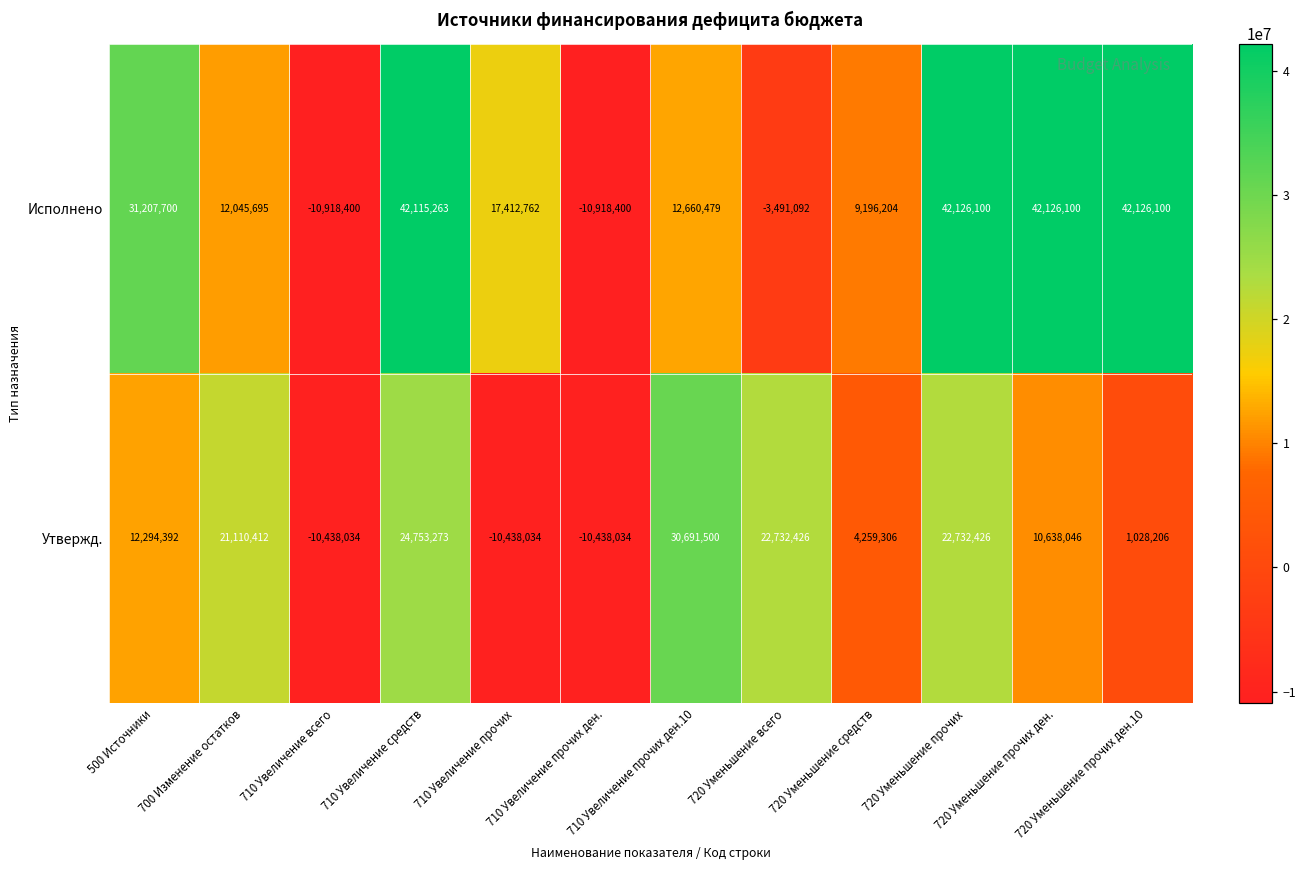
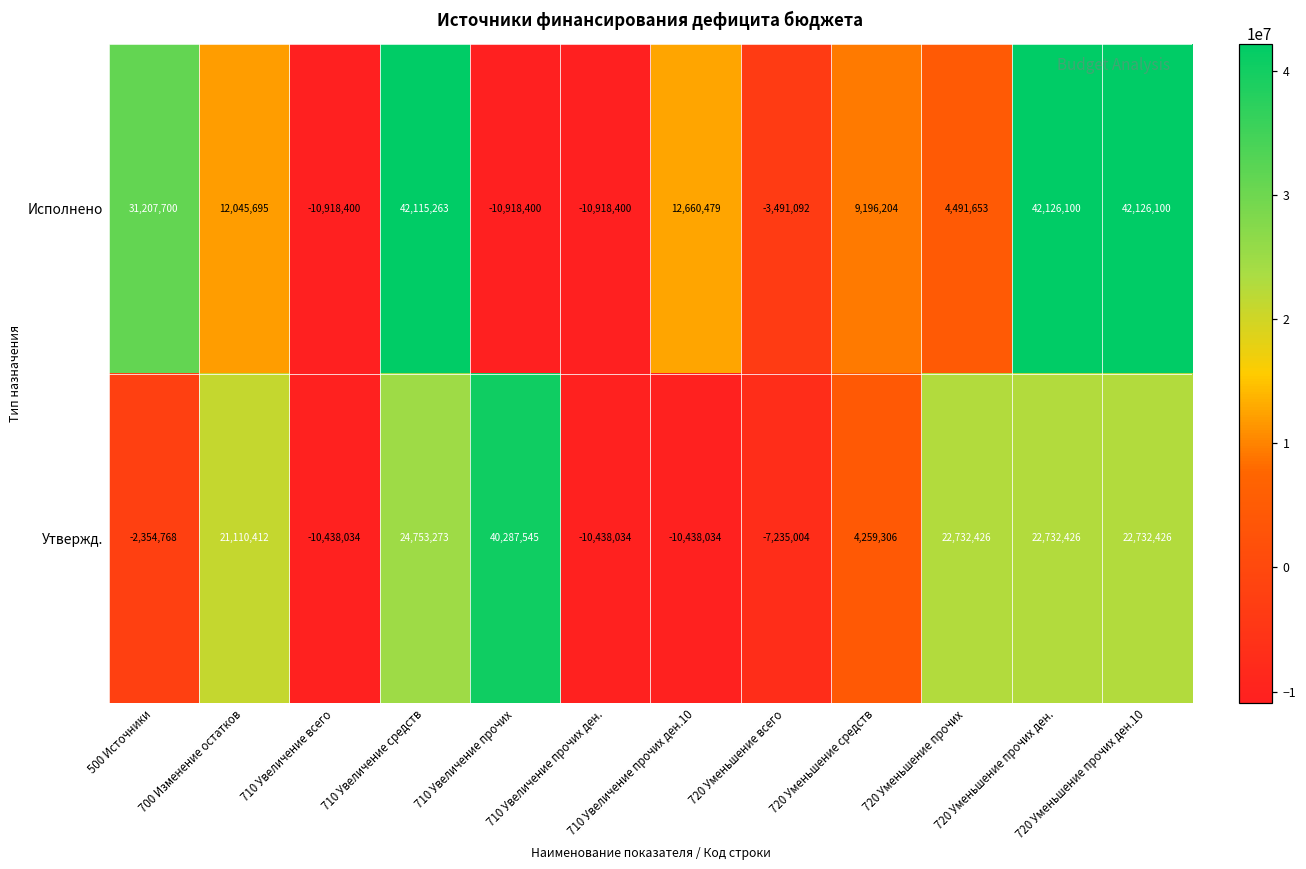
  {
    "Исполнено": {
      "500 Источники": "31,207,700",
      "700 Изменение остатков": "12,045,695",
      "710 Увеличение всего": "-10,918,400",
      "710 Увеличение средств": "42,115,263",
-     "710 Увеличение прочих": "17,412,762",
+     "710 Увеличение прочих": "-10,918,400",
      "710 Увеличение прочих ден.": "-10,918,400",
      "710 Увеличение прочих ден.10": "12,660,479",
      "720 Уменьшение всего": "-3,491,092",
      "720 Уменьшение средств": "9,196,204",
-     "720 Уменьшение прочих": "42,126,100",
+     "720 Уменьшение прочих": "4,491,653",
      "720 Уменьшение прочих ден.": "42,126,100"
    },
    "Утвержд.": {
-     "500 Источники": "12,294,392",
+     "500 Источники": "-2,354,768",
      "700 Изменение остатков": "21,110,412",
      "710 Увеличение всего": "-10,438,034",
      "710 Увеличение средств": "24,753,273",
-     "710 Увеличение прочих": "-10,438,034",
+     "710 Увеличение прочих": "40,287,545",
      "710 Увеличение прочих ден.": "-10,438,034",
-     "710 Увеличение прочих ден.10": "30,691,500",
-     "720 Уменьшение всего": "22,732,426",
+     "710 Увеличение прочих ден.10": "-10,438,034",
+     "720 Уменьшение всего": "-7,235,004",
      "720 Уменьшение средств": "4,259,306",
      "720 Уменьшение прочих": "22,732,426",
-     "720 Уменьшение прочих ден.": "10,638,046",
-     "720 Уменьшение прочих ден.10": "1,028,206"
+     "720 Уменьшение прочих ден.": "22,732,426",
+     "720 Уменьшение прочих ден.10": "22,732,426"
    }
  }
